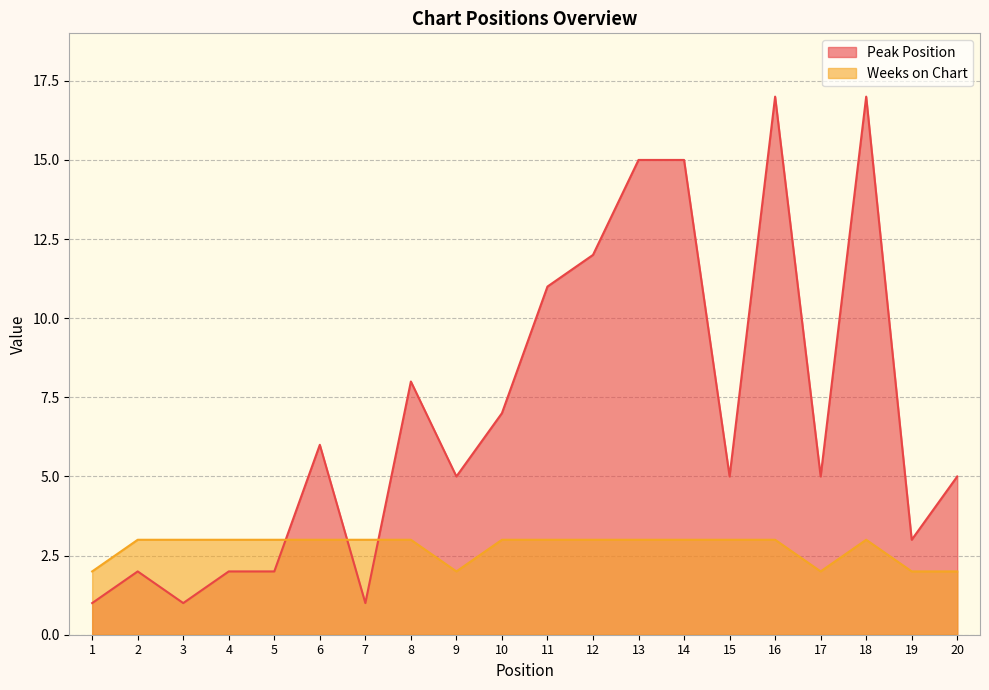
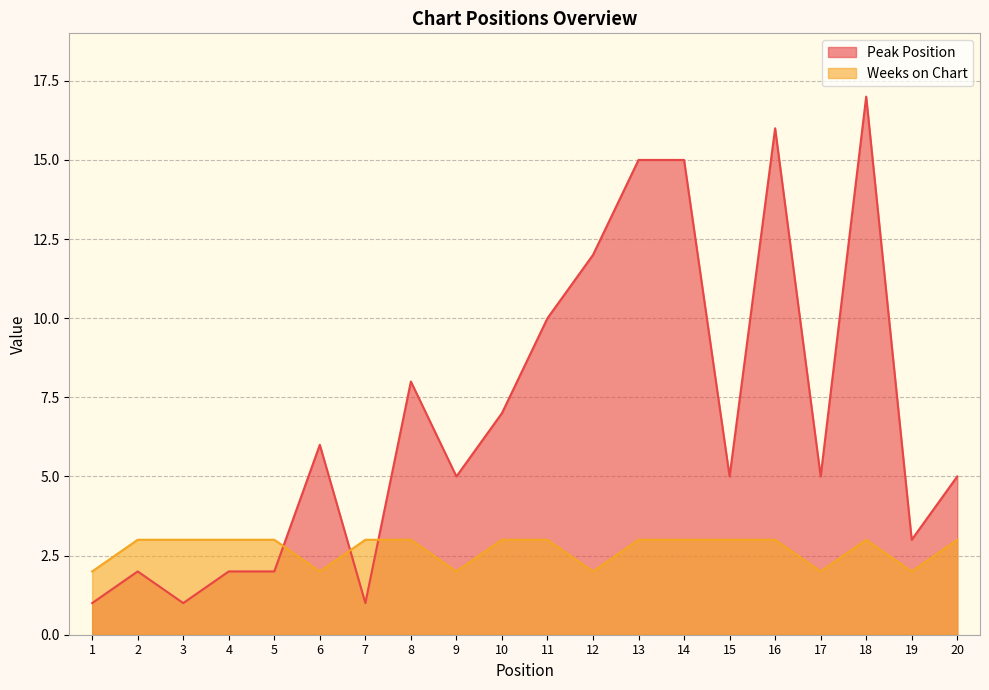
  {
    "Peak Position": {
      "1": 1,
      "2": 2,
      "3": 1,
      "4": 2,
      "5": 2,
      "6": 6,
      "7": 1,
      "8": 8,
      "9": 5,
      "10": 7,
-     "11": 11,
+     "11": 10,
      "12": 12,
      "13": 15,
      "14": 15,
      "15": 5,
-     "16": 17,
+     "16": 16,
      "17": 5,
      "18": 17,
      "19": 3,
      "20": 5
    },
    "Weeks on Chart": {
      "1": 2,
      "2": 3,
      "3": 3,
      "4": 3,
      "5": 3,
-     "6": 3,
+     "6": 2,
      "7": 3,
      "8": 3,
      "9": 2,
      "10": 3,
      "11": 3,
-     "12": 3,
+     "12": 2,
      "13": 3,
      "14": 3,
      "15": 3,
      "16": 3,
      "17": 2,
      "18": 3,
      "19": 2,
-     "20": 2
+     "20": 3
    }
  }
